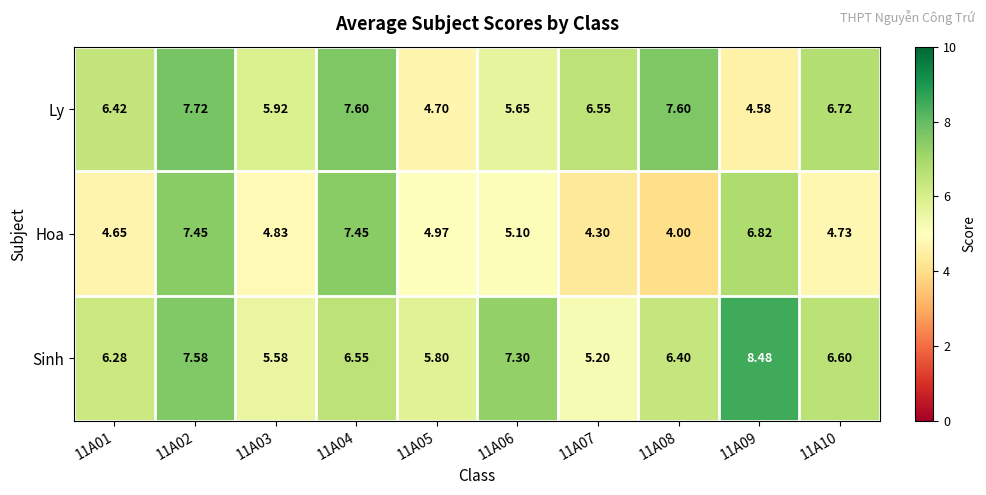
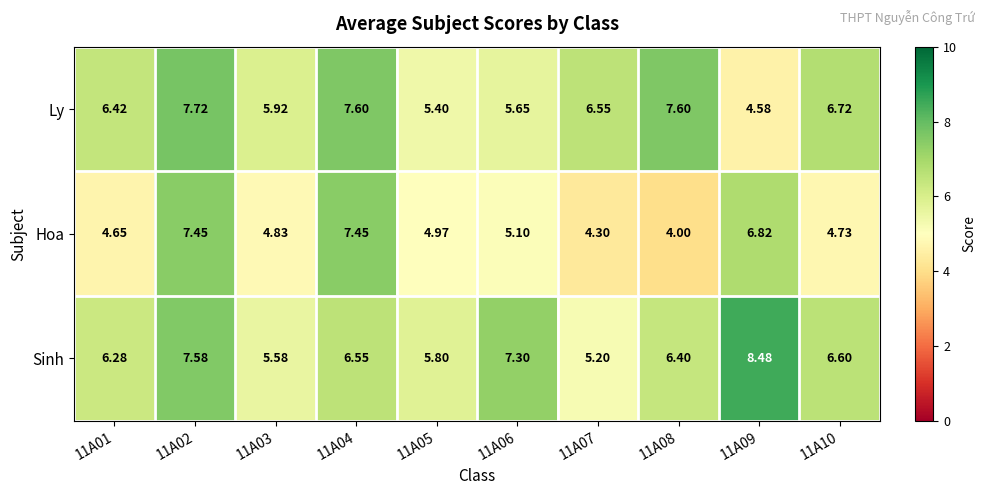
  {
    "Ly": {
      "11A01": 6.42,
      "11A02": 7.72,
      "11A03": 5.92,
      "11A04": 7.60,
-     "11A05": 4.70,
+     "11A05": 5.40,
      "11A06": 5.65,
      "11A07": 6.55,
      "11A08": 7.60,
      "11A09": 4.58,
      "11A10": 6.72
    },
    "Hoa": {
      "11A01": 4.65,
      "11A02": 7.45,
      "11A03": 4.83,
      "11A04": 7.45,
      "11A05": 4.97,
      "11A06": 5.10,
      "11A07": 4.30,
      "11A08": 4.00,
      "11A09": 6.82,
      "11A10": 4.73
    },
    "Sinh": {
      "11A01": 6.28,
      "11A02": 7.58,
      "11A03": 5.58,
      "11A04": 6.55,
      "11A05": 5.80,
      "11A06": 7.30,
      "11A07": 5.20,
      "11A08": 6.40,
      "11A09": 8.48,
      "11A10": 6.60
    }
  }
